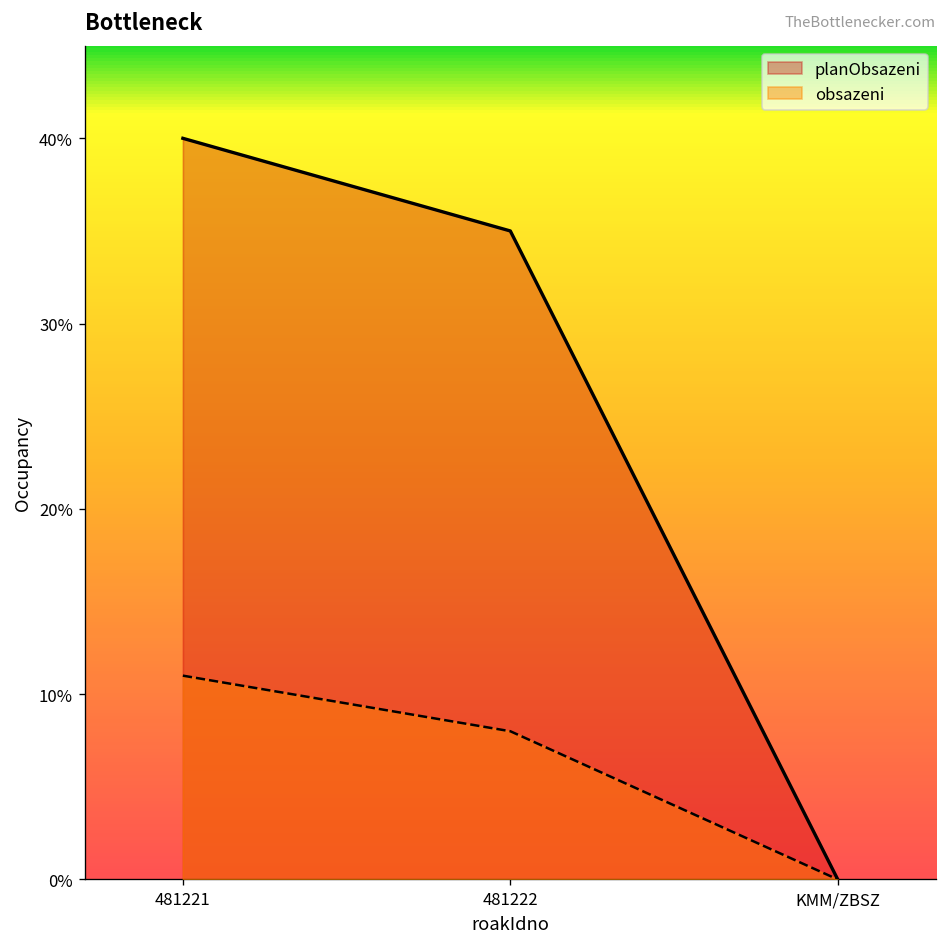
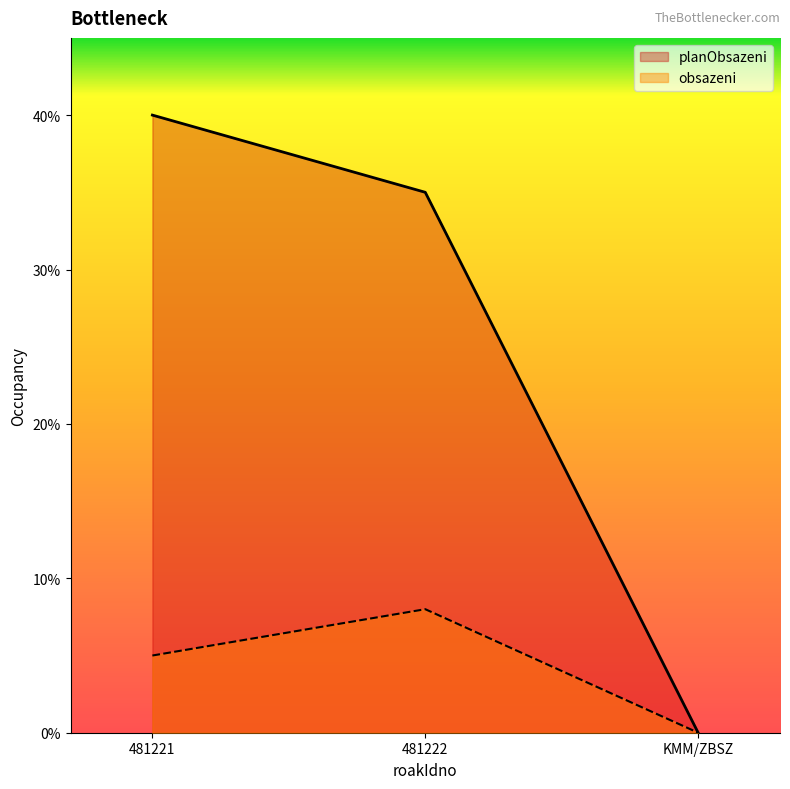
  {
    "planObsazeni": {
      "481221": "40%",
      "481222": "35%"
    },
    "obsazeni": {
-     "481221": "11%",
+     "481221": "5%",
      "481222": "8%"
    }
  }
